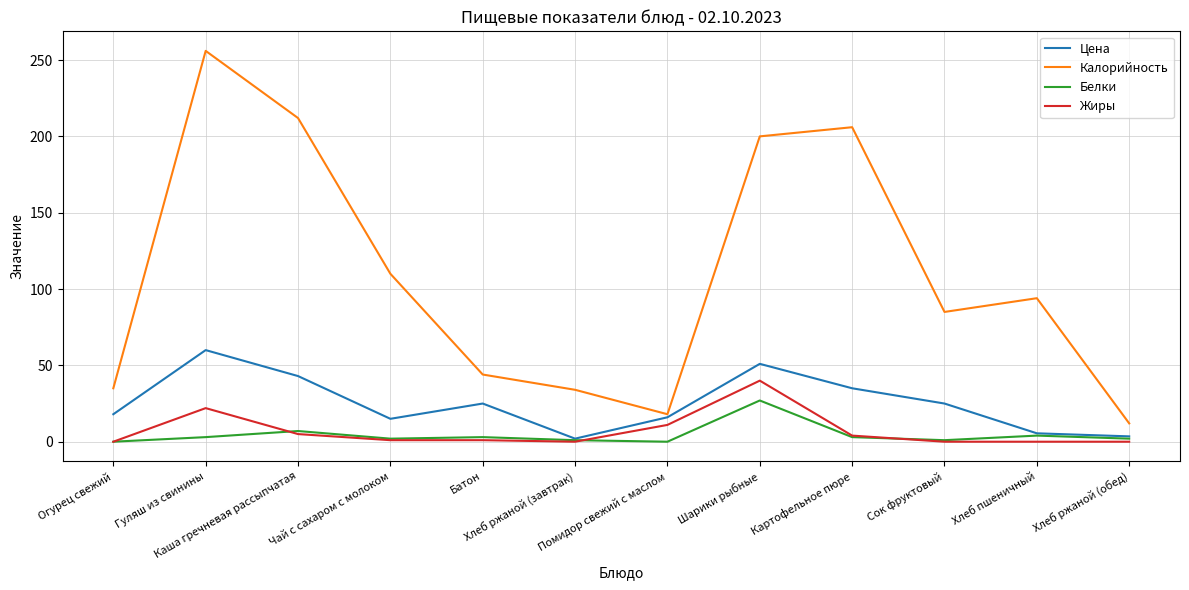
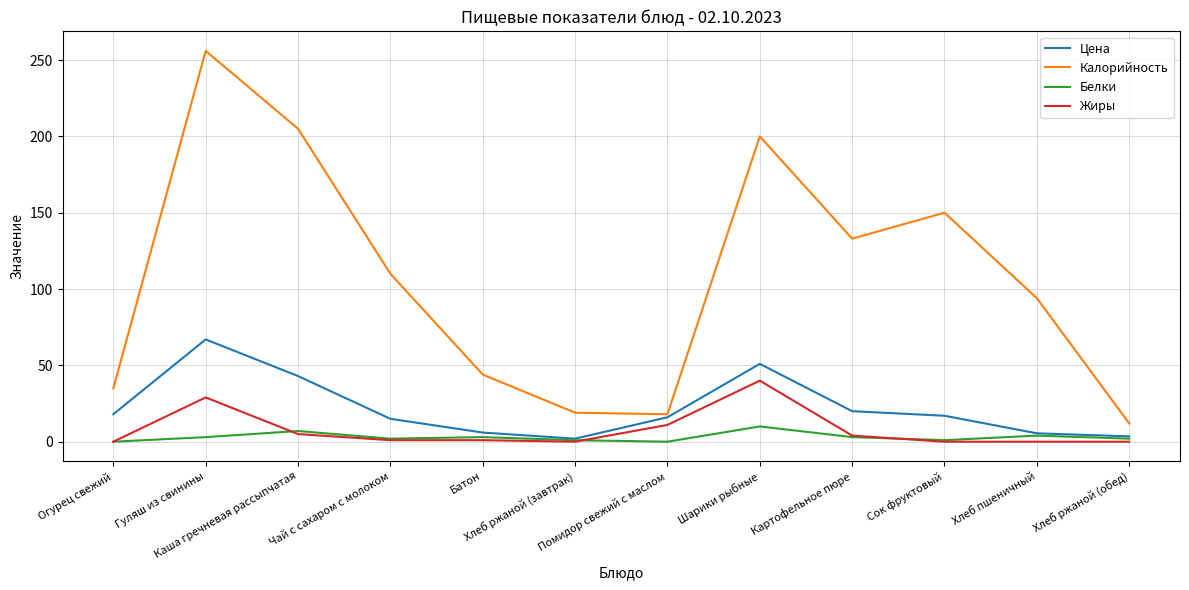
  {
    "Цена": {
      "Огурец свежий": 18,
-     "Гуляш из свинины": 60,
+     "Гуляш из свинины": 67,
      "Каша гречневая рассыпчатая": 43,
      "Чай с сахаром с молоком": 15,
-     "Батон": 25,
+     "Батон": 6,
      "Помидор свежий с маслом": 16,
      "Шарики рыбные": 51,
-     "Картофельное пюре": 35,
-     "Сок фруктовый": 25
+     "Картофельное пюре": 20,
+     "Сок фруктовый": 17
    },
    "Калорийность": {
      "Огурец свежий": 35,
      "Гуляш из свинины": 256,
-     "Каша гречневая рассыпчатая": 212,
+     "Каша гречневая рассыпчатая": 205,
      "Чай с сахаром с молоком": 110,
      "Батон": 44,
-     "Хлеб ржаной (завтрак)": 34,
+     "Хлеб ржаной (завтрак)": 19,
      "Помидор свежий с маслом": 18,
      "Шарики рыбные": 200,
-     "Картофельное пюре": 206,
-     "Сок фруктовый": 85,
+     "Картофельное пюре": 133,
+     "Сок фруктовый": 150,
      "Хлеб пшеничный": 94,
      "Хлеб ржаной (обед)": 12
    },
    "Белки": {
      "Гуляш из свинины": 3,
      "Каша гречневая рассыпчатая": 7,
      "Батон": 3,
      "Помидор свежий с маслом": 0,
-     "Шарики рыбные": 27
+     "Шарики рыбные": 10
    },
    "Жиры": {
-     "Гуляш из свинины": 22,
+     "Гуляш из свинины": 29,
      "Каша гречневая рассыпчатая": 5,
      "Батон": 1,
      "Помидор свежий с маслом": 11,
      "Шарики рыбные": 40,
      "Хлеб пшеничный": 0,
      "Хлеб ржаной (обед)": 0
    }
  }
